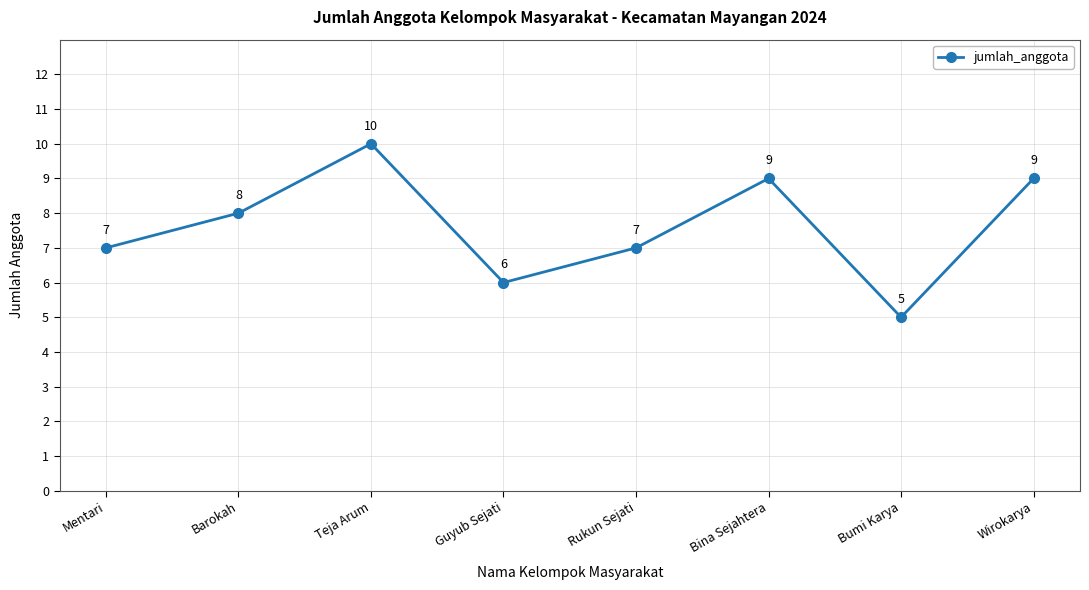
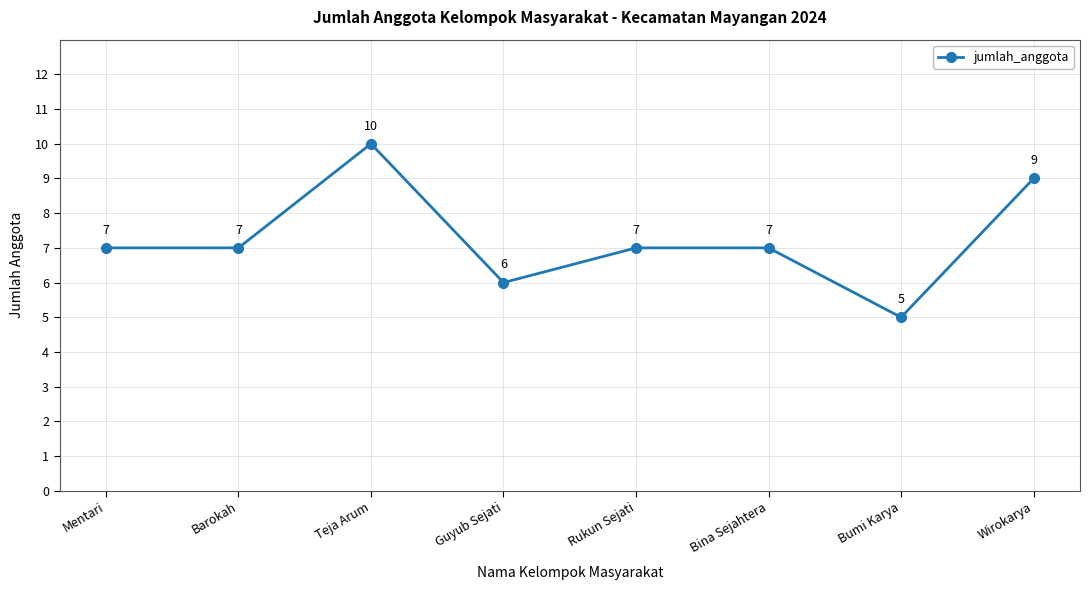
  {
    "Mentari": 7,
-   "Barokah": 8,
+   "Barokah": 7,
    "Teja Arum": 10,
    "Guyub Sejati": 6,
    "Rukun Sejati": 7,
-   "Bina Sejahtera": 9,
+   "Bina Sejahtera": 7,
    "Bumi Karya": 5,
    "Wirokarya": 9
  }
